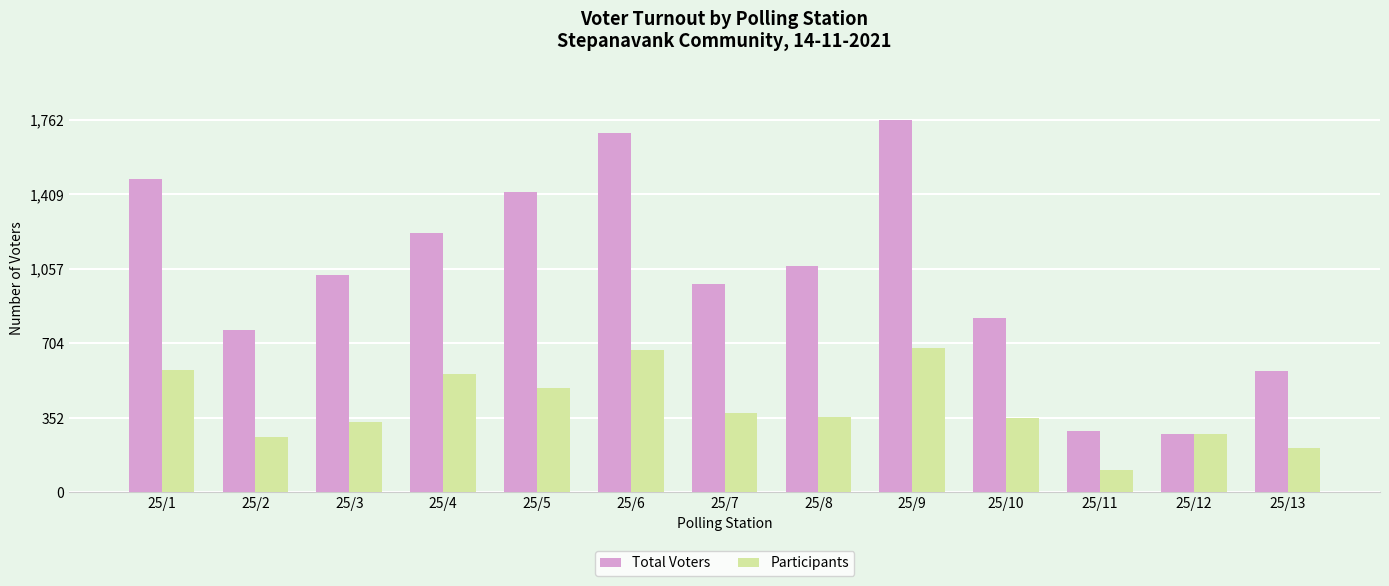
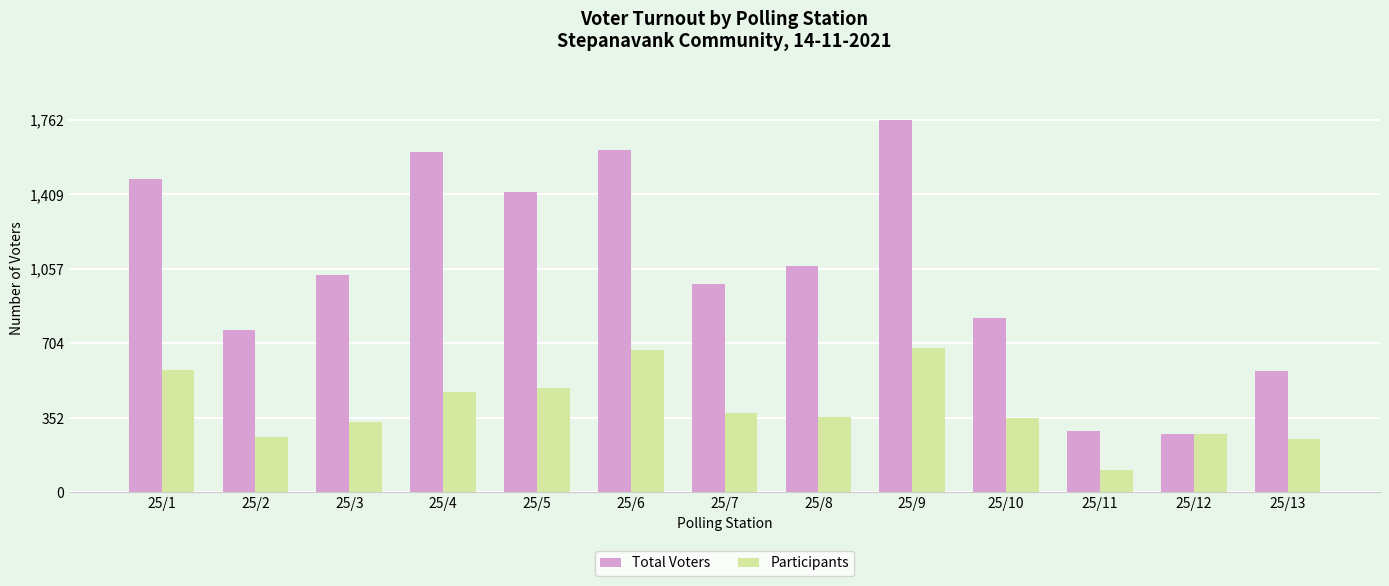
  {
    "Total Voters": {
      "25/1": "1,480",
      "25/2": "770",
      "25/3": "1,030",
-     "25/4": "1,230",
+     "25/4": "1,610",
      "25/5": "1,420",
-     "25/6": "1,700",
+     "25/6": "1,620",
      "25/7": "990",
      "25/8": "1,070",
      "25/9": "1,760",
      "25/10": "830",
      "25/11": "290",
      "25/12": "270",
      "25/13": "570"
    },
    "Participants": {
      "25/1": "580",
      "25/2": "260",
      "25/3": "330",
-     "25/4": "560",
+     "25/4": "470",
      "25/5": "490",
      "25/6": "670",
      "25/7": "380",
      "25/8": "360",
      "25/9": "680",
      "25/10": "350",
      "25/11": "110",
      "25/12": "280",
-     "25/13": "210"
+     "25/13": "250"
    }
  }
